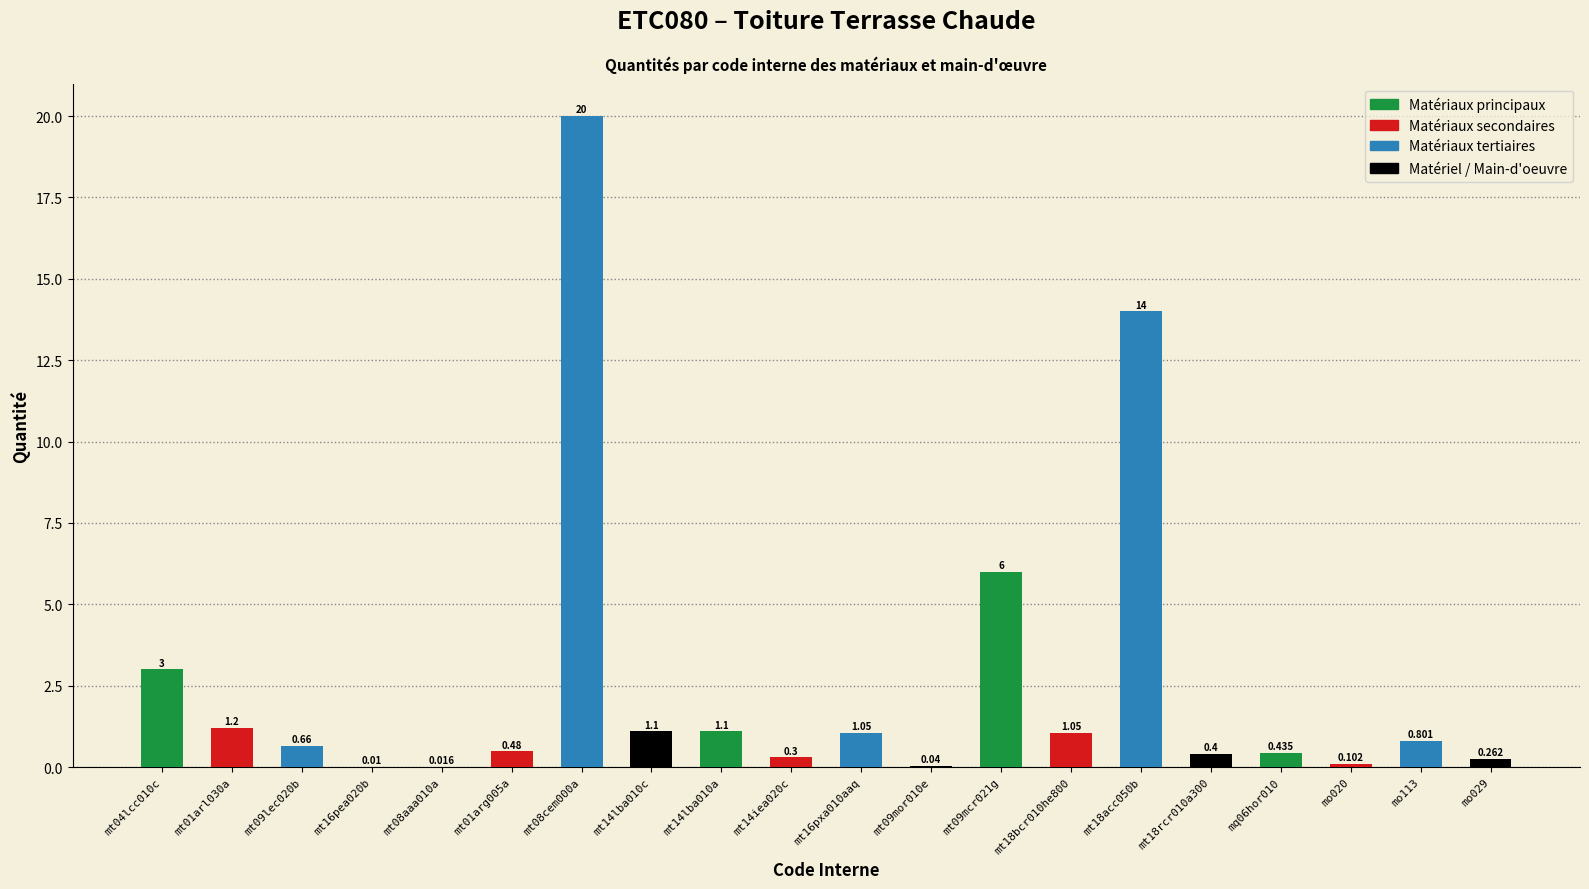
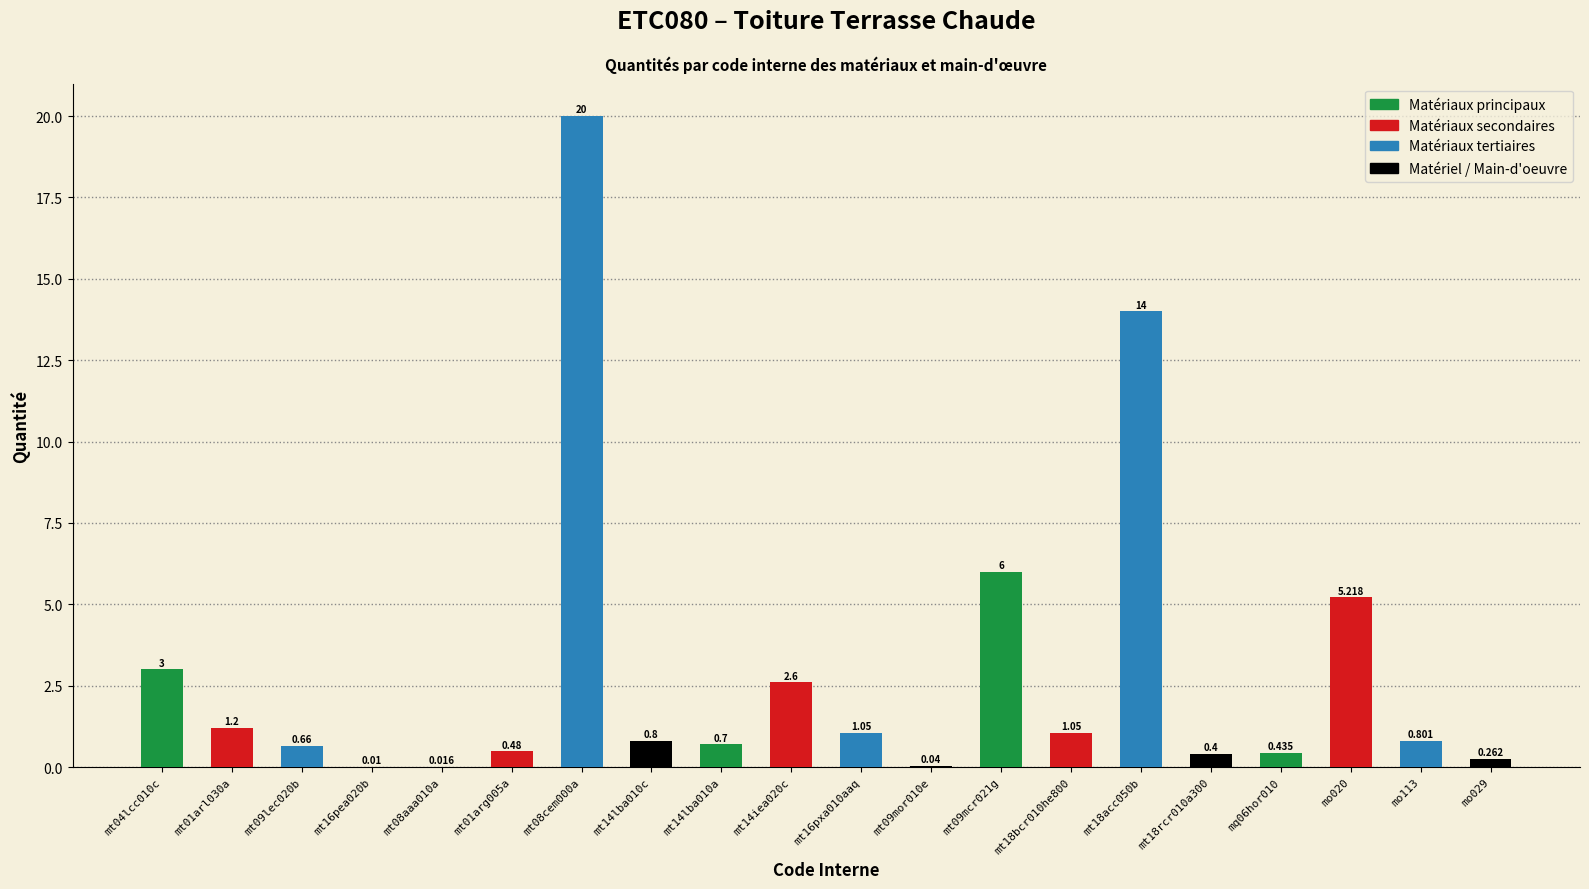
  {
    "mt04lcc010c": 3,
    "mt01arl030a": 1.2,
    "mt09lec020b": 0.66,
    "mt16pea020b": 0.01,
    "mt08aaa010a": 0.016,
    "mt01arg005a": 0.48,
    "mt08cem000a": 20,
-   "mt14lba010c": 1.1,
-   "mt14lba010a": 1.1,
-   "mt14iea020c": 0.3,
+   "mt14lba010c": 0.8,
+   "mt14lba010a": 0.7,
+   "mt14iea020c": 2.6,
    "mt16pxa010aaq": 1.05,
    "mt09mor010e": 0.04,
    "mt09mcr021g": 6,
    "mt18bcr010he800": 1.05,
    "mt18acc050b": 14,
    "mt18rcr010a300": 0.4,
    "mq06hor010": 0.435,
-   "mo020": 0.102,
+   "mo020": 5.218,
    "mo113": 0.801,
    "mo029": 0.262
  }
